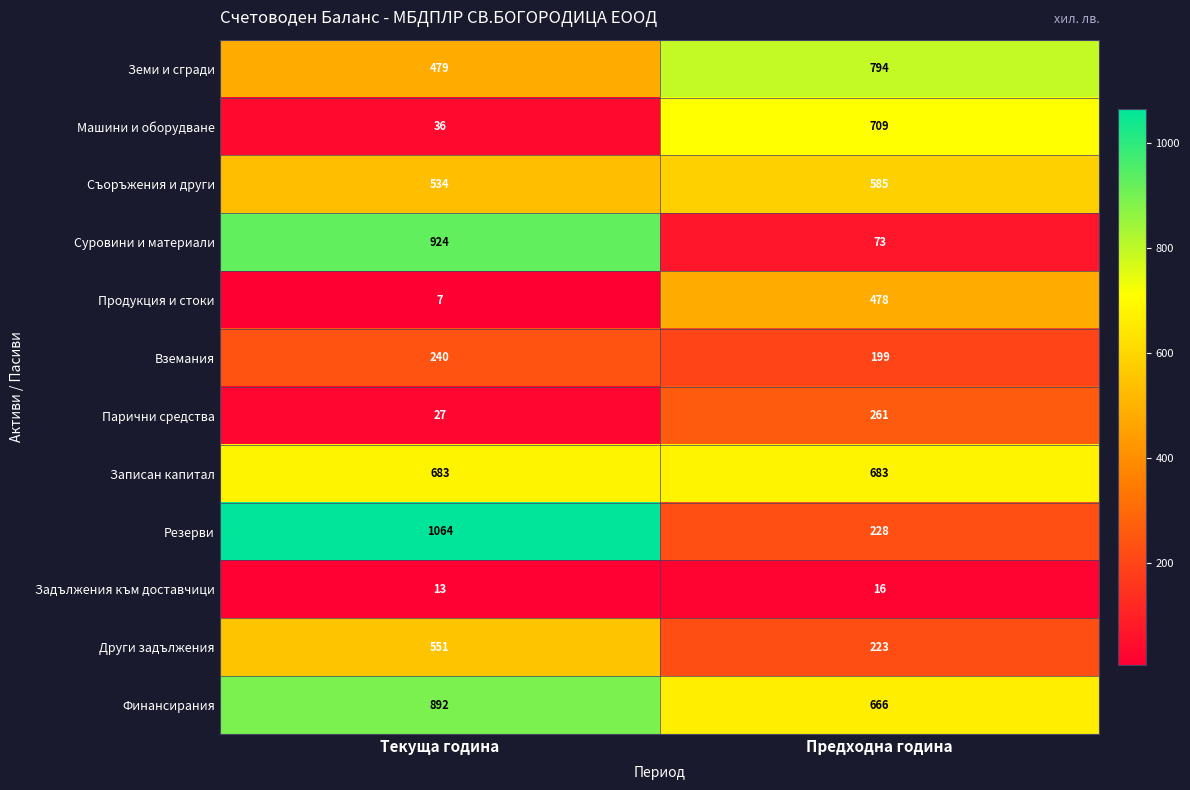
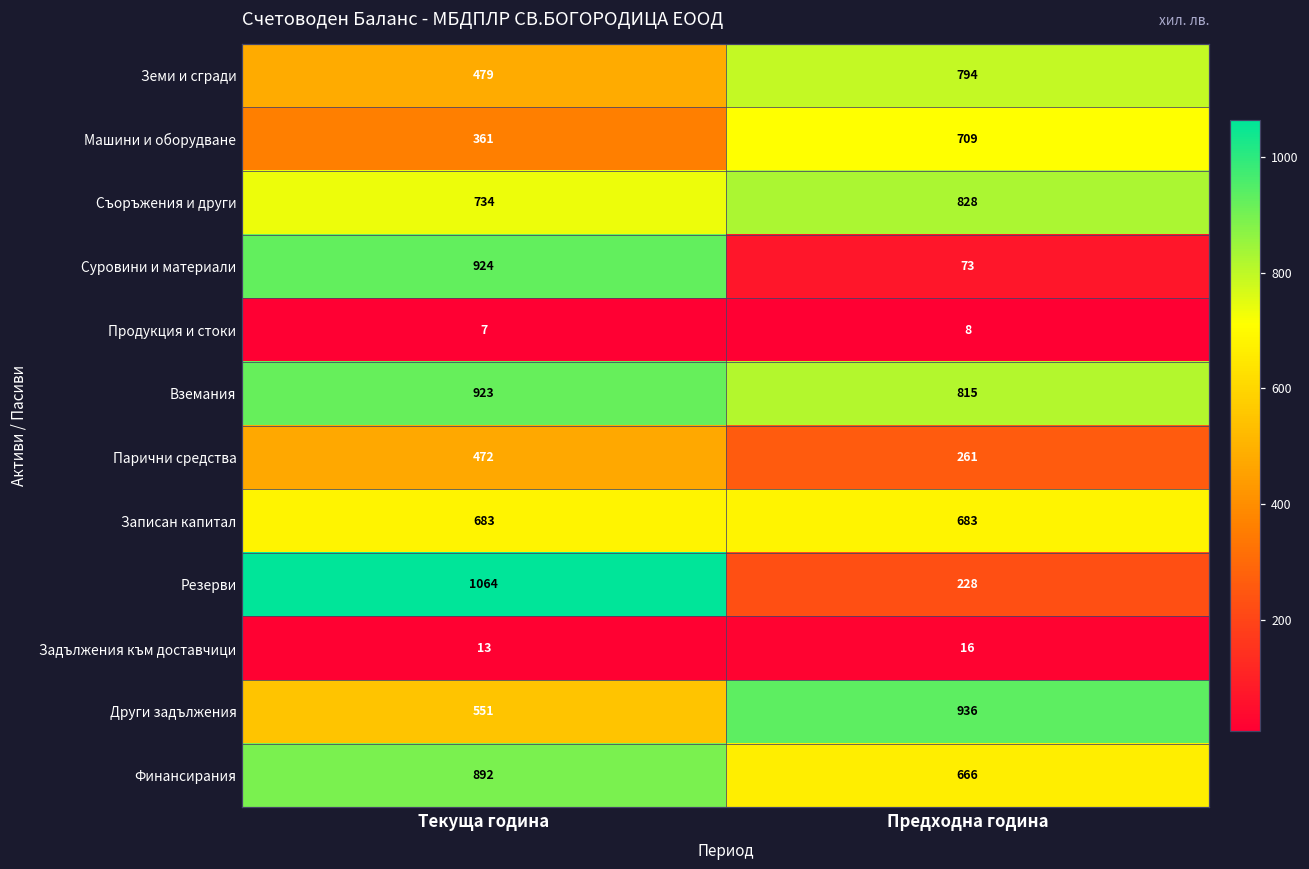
  {
    "Земи и сгради": {
      "Текуща година": 479,
      "Предходна година": 794
    },
    "Машини и оборудване": {
-     "Текуща година": 36,
+     "Текуща година": 361,
      "Предходна година": 709
    },
    "Съоръжения и други": {
-     "Текуща година": 534,
-     "Предходна година": 585
+     "Текуща година": 734,
+     "Предходна година": 828
    },
    "Суровини и материали": {
      "Текуща година": 924,
      "Предходна година": 73
    },
    "Продукция и стоки": {
      "Текуща година": 7,
-     "Предходна година": 478
+     "Предходна година": 8
    },
    "Вземания": {
-     "Текуща година": 240,
-     "Предходна година": 199
+     "Текуща година": 923,
+     "Предходна година": 815
    },
    "Парични средства": {
-     "Текуща година": 27,
+     "Текуща година": 472,
      "Предходна година": 261
    },
    "Записан капитал": {
      "Текуща година": 683,
      "Предходна година": 683
    },
    "Резерви": {
      "Текуща година": 1064,
      "Предходна година": 228
    },
    "Задължения към доставчици": {
      "Текуща година": 13,
      "Предходна година": 16
    },
    "Други задължения": {
      "Текуща година": 551,
-     "Предходна година": 223
+     "Предходна година": 936
    },
    "Финансирания": {
      "Текуща година": 892,
      "Предходна година": 666
    }
  }
